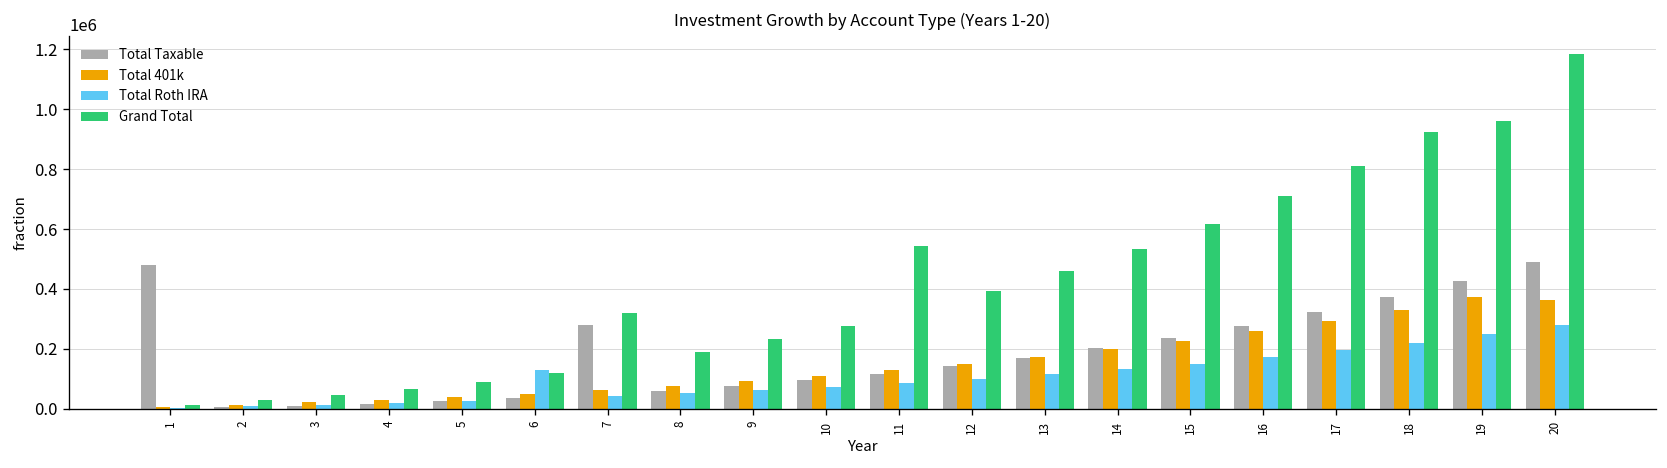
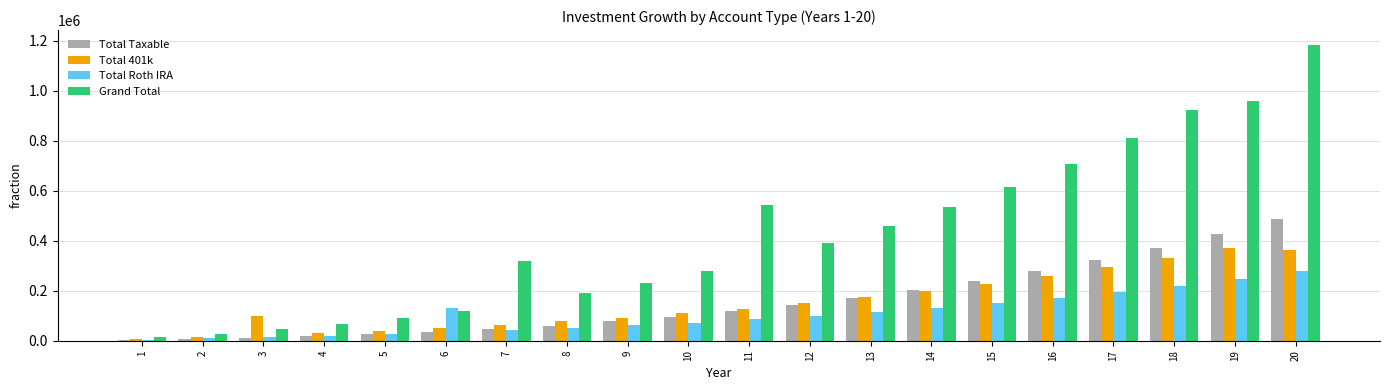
  {
    "Total Taxable": {
-     "1": 480000,
+     "1": 0,
      "3": 10000,
      "4": 20000,
      "5": 20000,
      "6": 30000,
-     "7": 280000,
+     "7": 50000,
      "8": 60000,
      "9": 80000,
      "10": 100000,
      "11": 120000,
      "12": 140000,
      "13": 170000,
      "14": 200000,
      "15": 240000,
      "16": 280000,
      "17": 320000,
      "18": 370000,
      "19": 430000,
      "20": 490000
    },
    "Total 401k": {
      "2": 10000,
-     "3": 20000,
+     "3": 100000,
      "4": 30000,
      "5": 40000,
      "6": 50000,
      "7": 60000,
      "8": 80000,
      "9": 90000,
      "10": 110000,
      "11": 130000,
      "12": 150000,
      "13": 170000,
      "14": 200000,
      "15": 230000,
      "16": 260000,
      "17": 290000,
      "18": 330000,
      "19": 370000,
      "20": 360000
    },
    "Total Roth IRA": {
      "3": 10000,
      "4": 20000,
      "5": 30000,
      "6": 130000,
      "7": 40000,
      "8": 50000,
      "9": 60000,
      "10": 70000,
      "11": 90000,
      "12": 100000,
      "13": 120000,
      "14": 130000,
      "15": 150000,
      "16": 170000,
      "17": 200000,
      "18": 220000,
      "19": 250000,
      "20": 280000
    },
    "Grand Total": {
      "1": 10000,
      "2": 30000,
      "3": 50000,
      "4": 70000,
      "5": 90000,
      "6": 120000,
      "7": 320000,
      "8": 190000,
      "9": 230000,
      "10": 280000,
      "11": 540000,
      "12": 390000,
      "13": 460000,
      "14": 530000,
      "15": 620000,
      "16": 710000,
      "17": 810000,
      "18": 920000,
      "19": 960000,
      "20": 1180000
    }
  }
